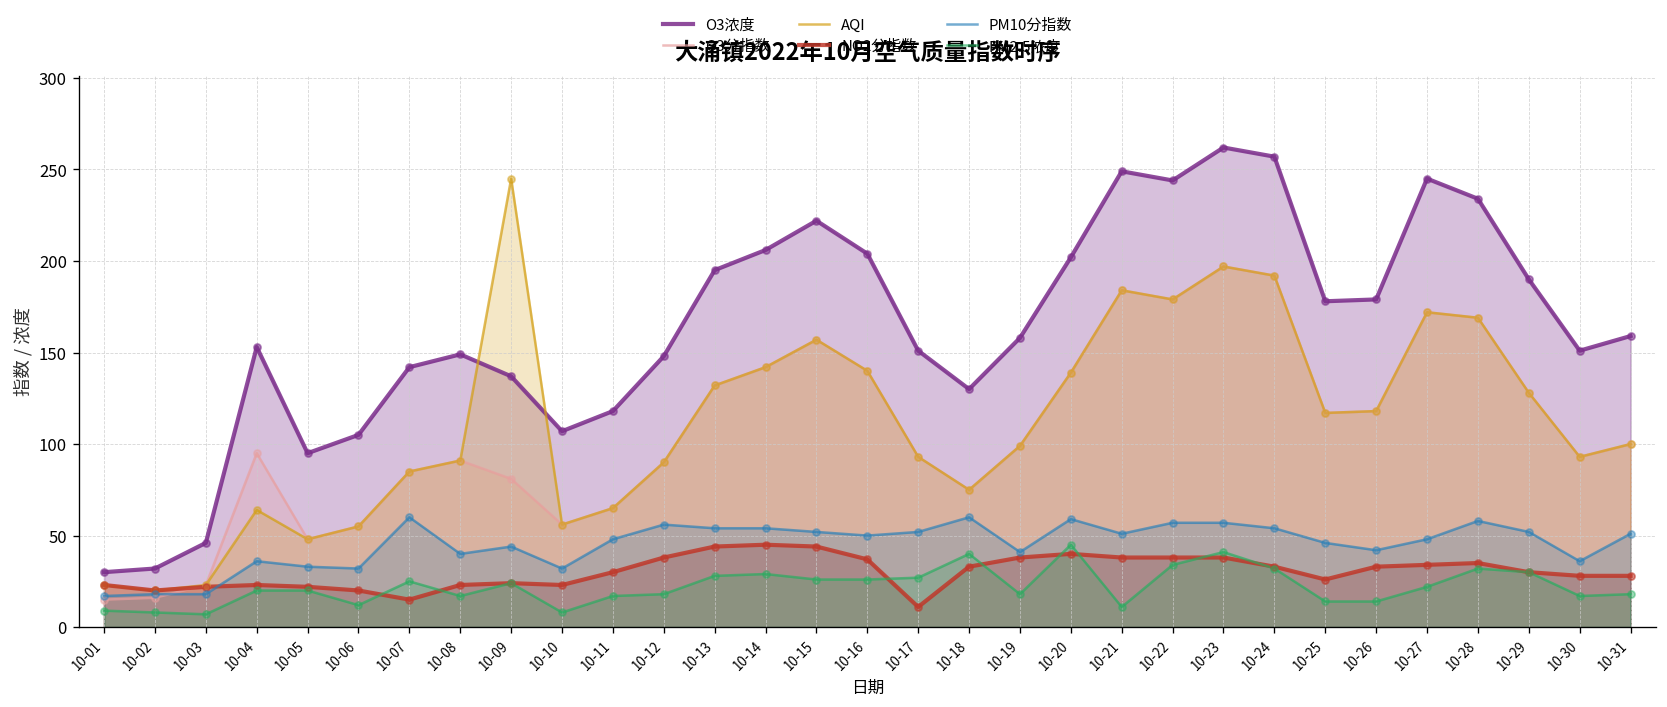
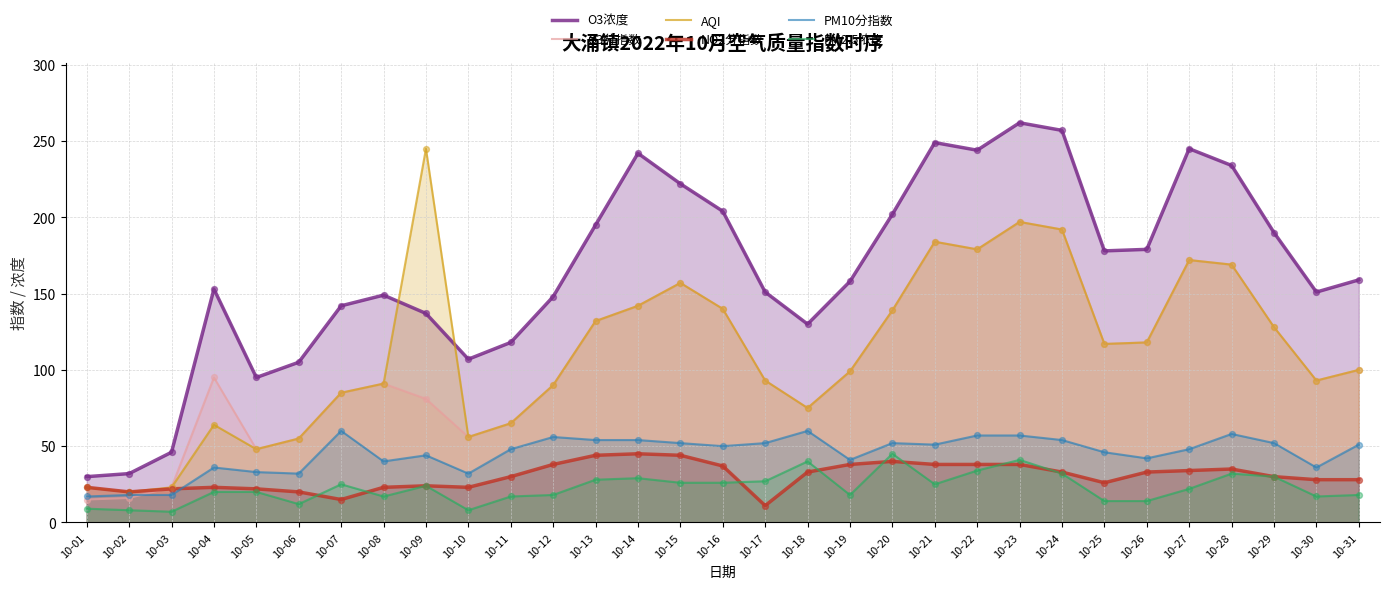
  {
    "O3浓度": {
      "10-01": 30,
      "10-02": 32,
      "10-03": 46,
      "10-04": 153,
      "10-05": 95,
      "10-06": 105,
      "10-07": 142,
      "10-08": 149,
      "10-09": 137,
      "10-10": 107,
      "10-11": 118,
      "10-12": 148,
      "10-13": 195,
-     "10-14": 206,
+     "10-14": 242,
      "10-15": 222,
      "10-16": 204,
      "10-17": 151,
      "10-18": 130,
      "10-19": 158,
      "10-20": 202,
      "10-21": 249,
      "10-22": 244,
      "10-23": 262,
      "10-24": 257,
      "10-25": 178,
      "10-26": 179,
      "10-27": 245,
      "10-28": 234,
      "10-29": 190,
      "10-30": 151,
      "10-31": 159
    },
    "O3分指数": {
      "10-01": 15,
      "10-02": 16,
      "10-04": 95,
      "10-09": 81
    },
    "AQI": {
      "10-04": 64,
      "10-09": 245
    },
    "NO2分指数": {
      "10-04": 23,
      "10-05": 22,
      "10-06": 20,
      "10-07": 15,
      "10-08": 23,
      "10-10": 23,
      "10-11": 30,
      "10-12": 38,
      "10-13": 44,
      "10-14": 45,
      "10-15": 44,
      "10-16": 37,
      "10-17": 11,
      "10-18": 33,
      "10-19": 38,
      "10-20": 40,
      "10-21": 38,
      "10-22": 38,
      "10-23": 38,
      "10-25": 26,
      "10-26": 33,
      "10-27": 34,
      "10-28": 35,
      "10-30": 28,
      "10-31": 28
    },
    "PM10分指数": {
      "10-01": 17,
      "10-02": 18,
      "10-03": 18,
      "10-04": 36,
      "10-05": 33,
      "10-06": 32,
      "10-07": 60,
      "10-08": 40,
      "10-09": 44,
      "10-10": 32,
      "10-11": 48,
      "10-12": 56,
      "10-13": 54,
      "10-14": 54,
      "10-15": 52,
      "10-16": 50,
      "10-17": 52,
      "10-18": 60,
      "10-19": 41,
-     "10-20": 59,
+     "10-20": 52,
      "10-21": 51,
      "10-22": 57,
      "10-23": 57,
      "10-24": 54,
      "10-25": 46,
      "10-26": 42,
      "10-27": 48,
      "10-28": 58,
      "10-29": 52,
      "10-30": 36,
      "10-31": 51
    },
    "PM2.5浓度": {
      "10-01": 9,
      "10-02": 8,
      "10-03": 7,
      "10-04": 20,
      "10-05": 20,
      "10-06": 12,
      "10-07": 25,
      "10-08": 17,
      "10-10": 8,
      "10-11": 17,
      "10-12": 18,
      "10-13": 28,
      "10-14": 29,
      "10-15": 26,
      "10-16": 26,
      "10-17": 27,
      "10-18": 40,
      "10-19": 18,
      "10-20": 45,
-     "10-21": 11,
+     "10-21": 25,
      "10-22": 34,
      "10-23": 41,
      "10-25": 14,
      "10-26": 14,
      "10-27": 22,
      "10-28": 32,
      "10-30": 17,
      "10-31": 18
    }
  }
